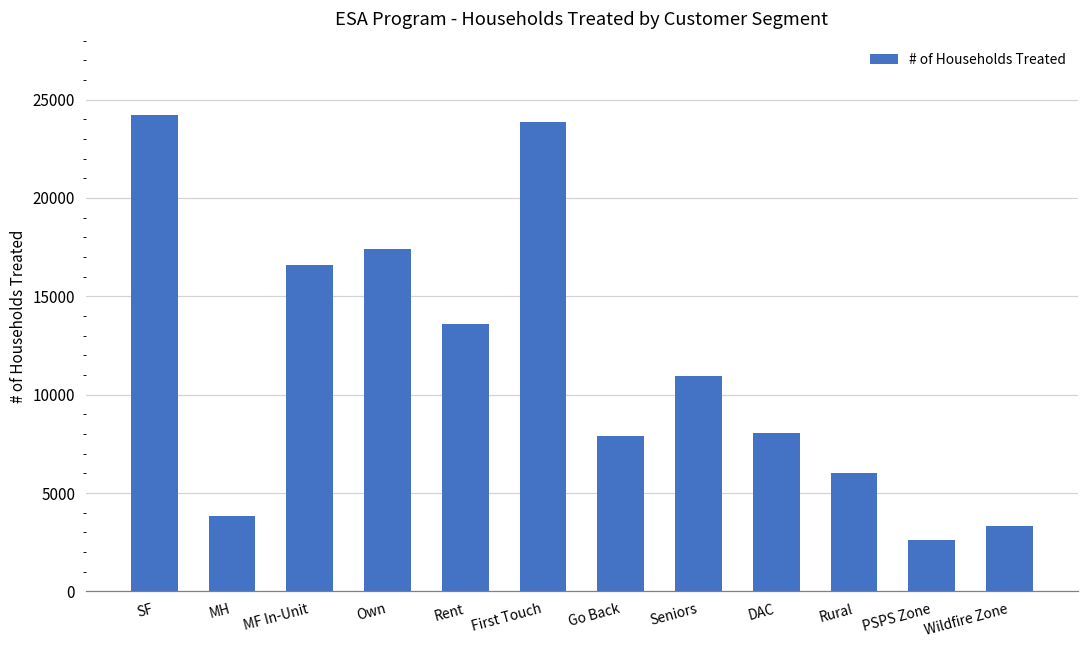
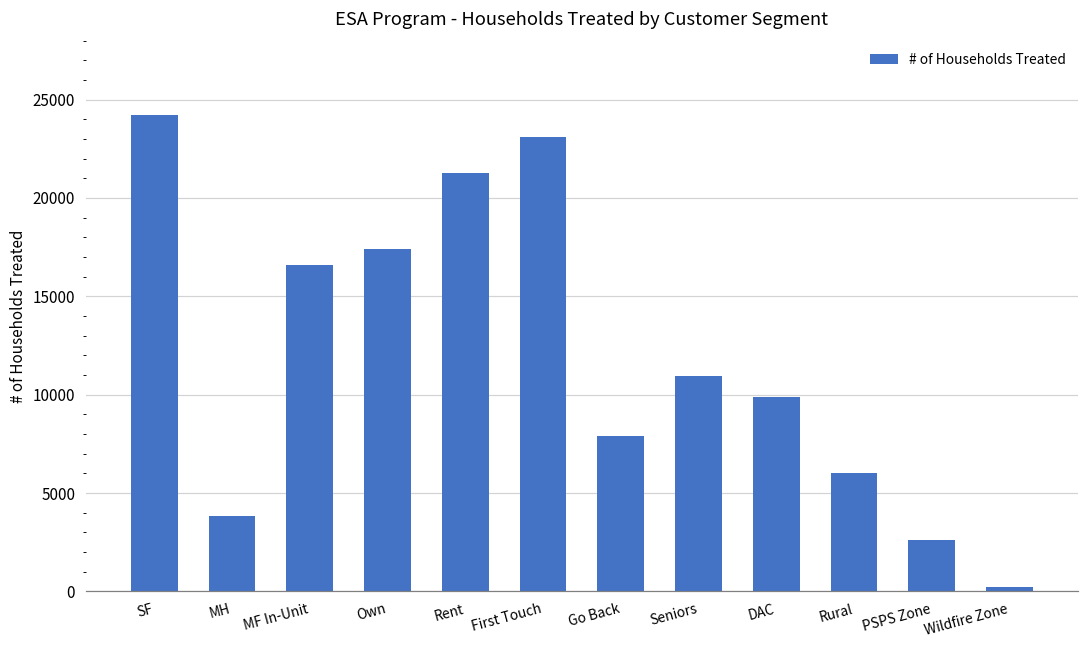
  {
    "SF": 24200,
    "MH": 3800,
    "MF In-Unit": 16600,
    "Own": 17400,
-   "Rent": 13600,
-   "First Touch": 23800,
+   "Rent": 21300,
+   "First Touch": 23100,
    "Go Back": 7900,
    "Seniors": 11000,
-   "DAC": 8100,
+   "DAC": 9900,
    "Rural": 6000,
    "PSPS Zone": 2600,
-   "Wildfire Zone": 3300
+   "Wildfire Zone": 200
  }
